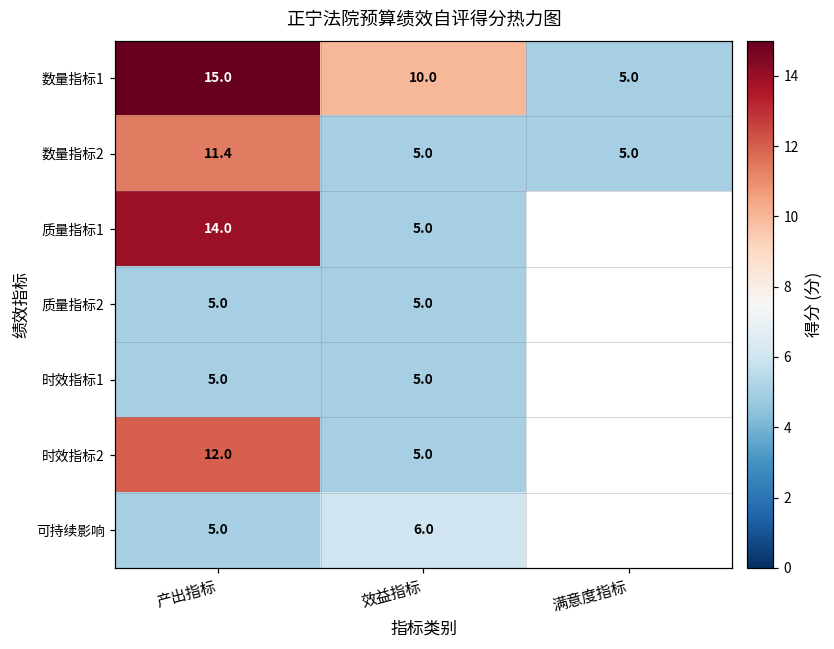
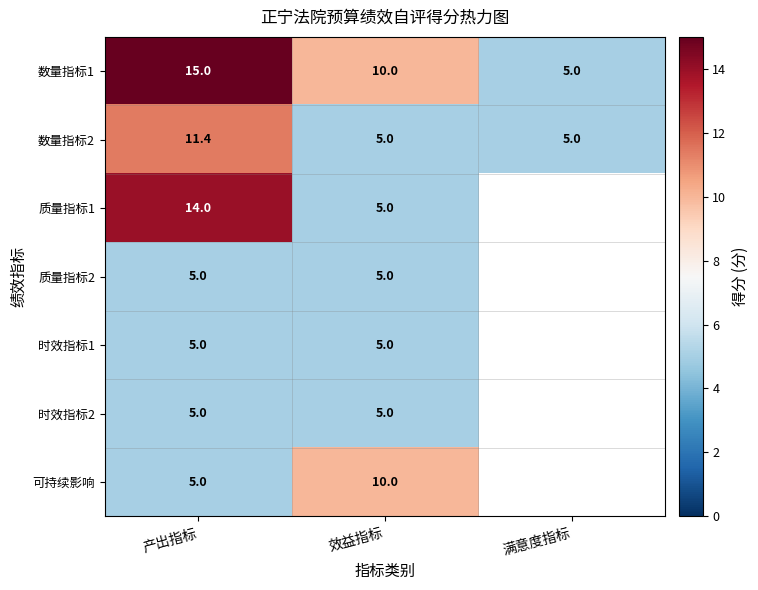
  {
    "数量指标1": {
      "产出指标": 15.0,
      "效益指标": 10.0,
      "满意度指标": 5.0
    },
    "数量指标2": {
      "产出指标": 11.4,
      "效益指标": 5.0,
      "满意度指标": 5.0
    },
    "质量指标1": {
      "产出指标": 14.0,
      "效益指标": 5.0
    },
    "质量指标2": {
      "产出指标": 5.0,
      "效益指标": 5.0
    },
    "时效指标1": {
      "产出指标": 5.0,
      "效益指标": 5.0
    },
    "时效指标2": {
-     "产出指标": 12.0,
+     "产出指标": 5.0,
      "效益指标": 5.0
    },
    "可持续影响": {
      "产出指标": 5.0,
-     "效益指标": 6.0
+     "效益指标": 10.0
    }
  }
